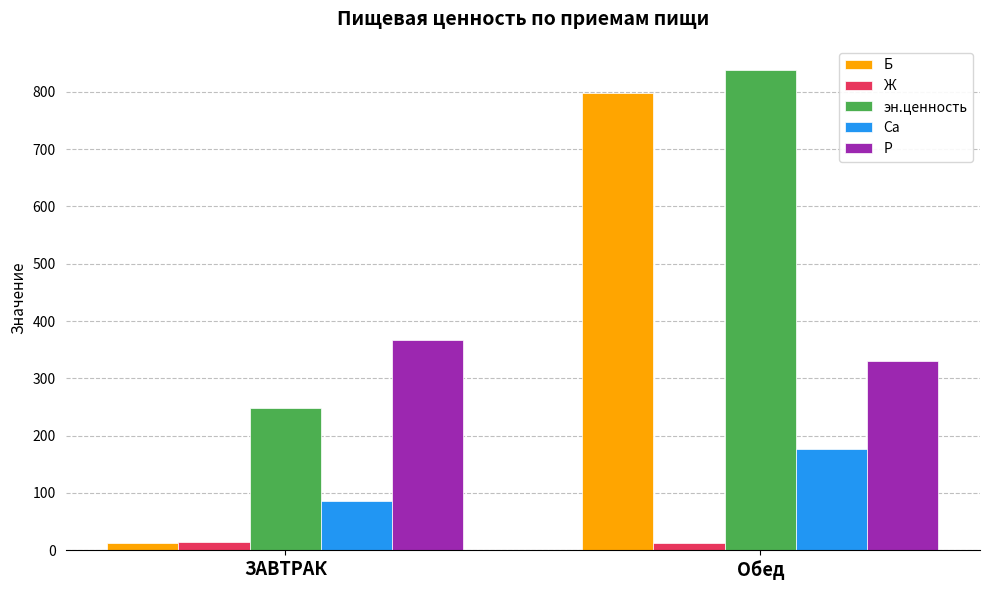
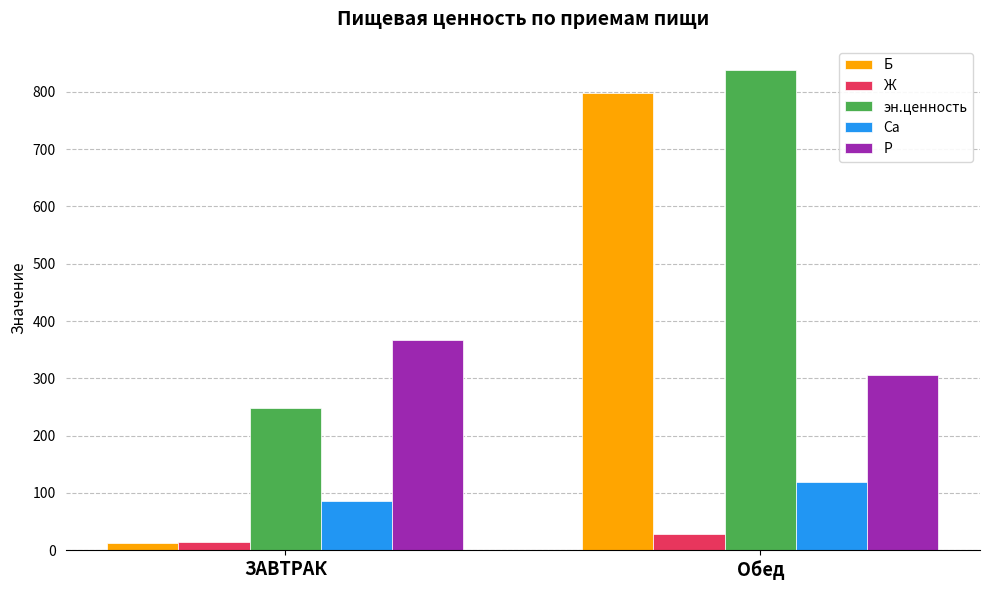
  {
    "Б": {
      "ЗАВТРАК": 10,
      "Обед": 800
    },
    "Ж": {
      "ЗАВТРАК": 10,
-     "Обед": 10
+     "Обед": 30
    },
    "эн.ценность": {
      "ЗАВТРАК": 250,
      "Обед": 840
    },
    "Са": {
      "ЗАВТРАК": 90,
-     "Обед": 180
+     "Обед": 120
    },
    "Р": {
      "ЗАВТРАК": 370,
-     "Обед": 330
+     "Обед": 310
    }
  }
